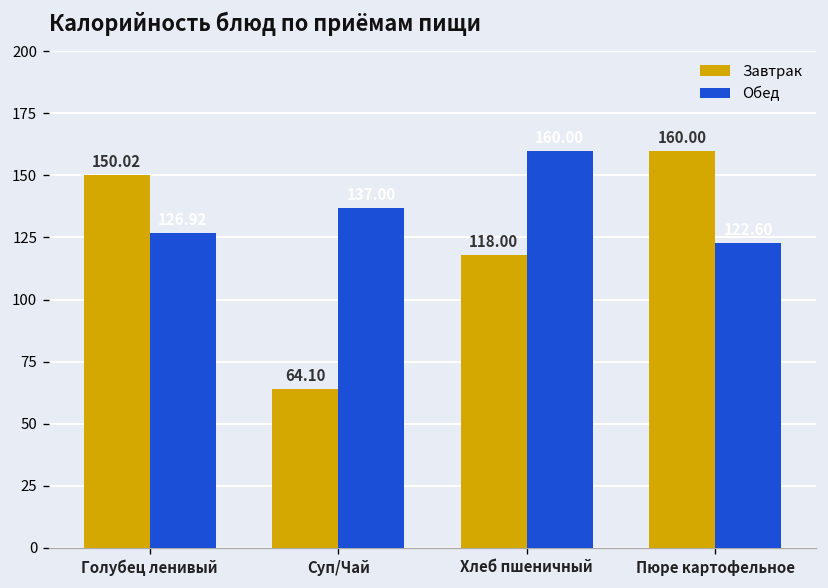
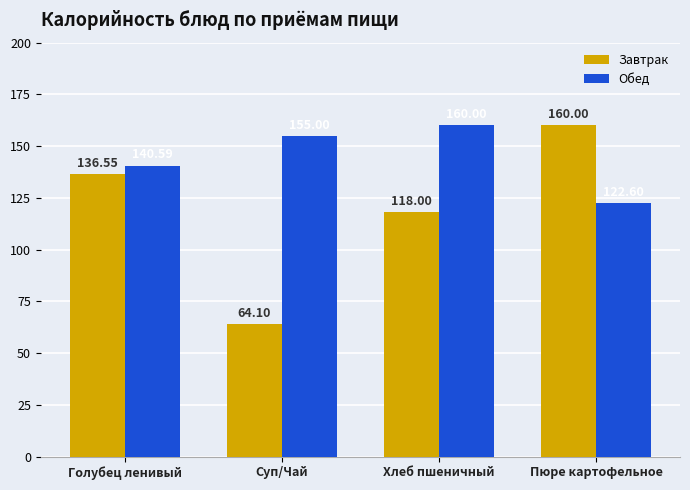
  {
    "Завтрак": {
-     "Голубец ленивый": 150.02,
+     "Голубец ленивый": 136.55,
      "Суп/Чай": 64.10,
      "Хлеб пшеничный": 118.00,
      "Пюре картофельное": 160.00
    },
    "Обед": {
-     "Голубец ленивый": 127,
-     "Суп/Чай": 137,
+     "Голубец ленивый": 141,
+     "Суп/Чай": 155,
      "Хлеб пшеничный": 160,
      "Пюре картофельное": 123
    }
  }
